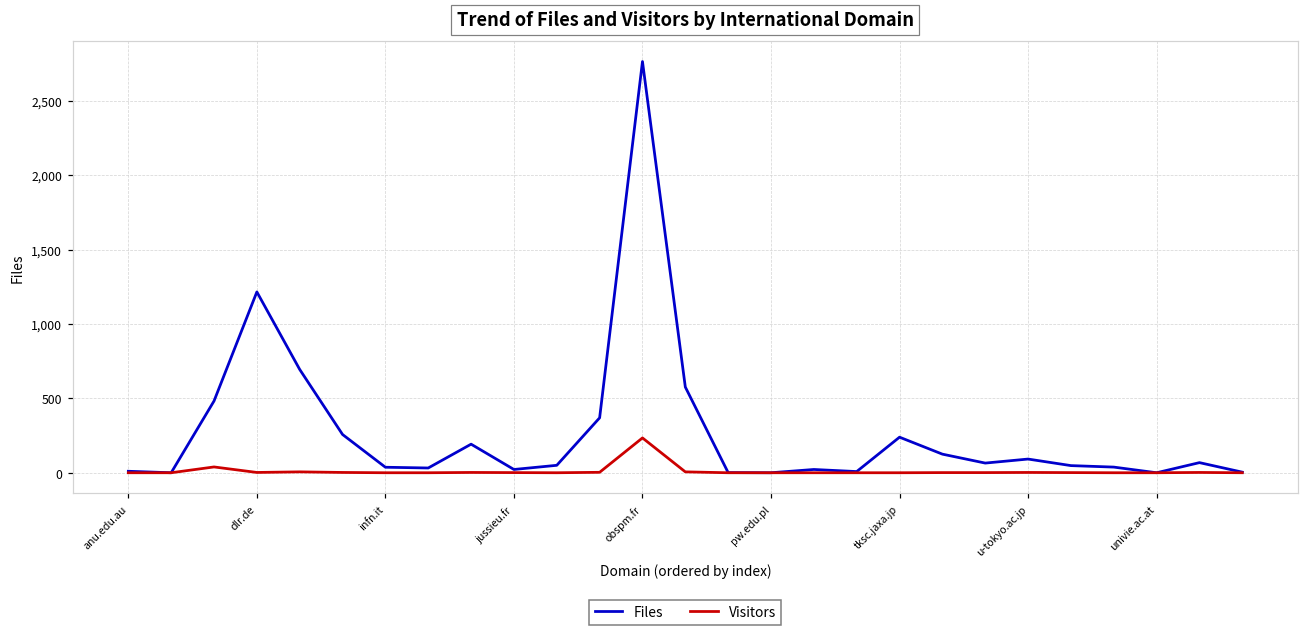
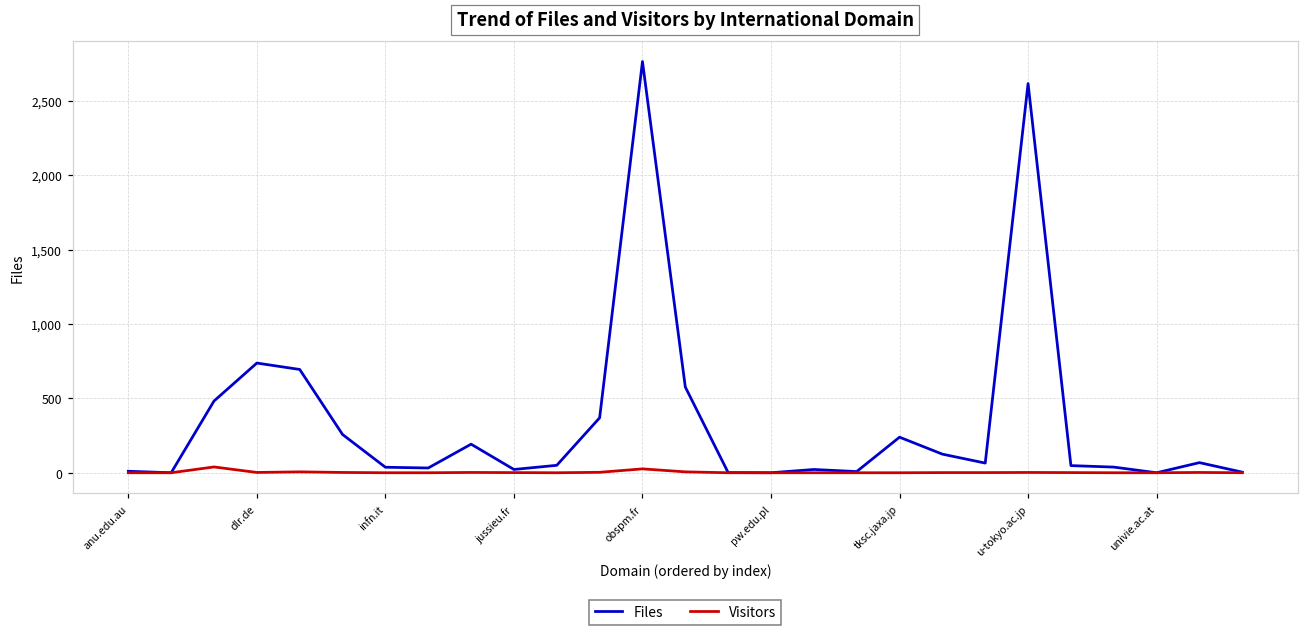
  {
    "Files": {
-     "dlr.de": "1,220",
+     "dlr.de": "740",
      "infn.it": "40",
      "jussieu.fr": "20",
      "obspm.fr": "2,760",
      "tksc.jaxa.jp": "240",
-     "u-tokyo.ac.jp": "90"
+     "u-tokyo.ac.jp": "2,620"
    },
    "Visitors": {
      "dlr.de": "0",
      "infn.it": "0",
      "jussieu.fr": "0",
-     "obspm.fr": "240",
+     "obspm.fr": "30",
      "tksc.jaxa.jp": "0",
      "u-tokyo.ac.jp": "0"
    }
  }
